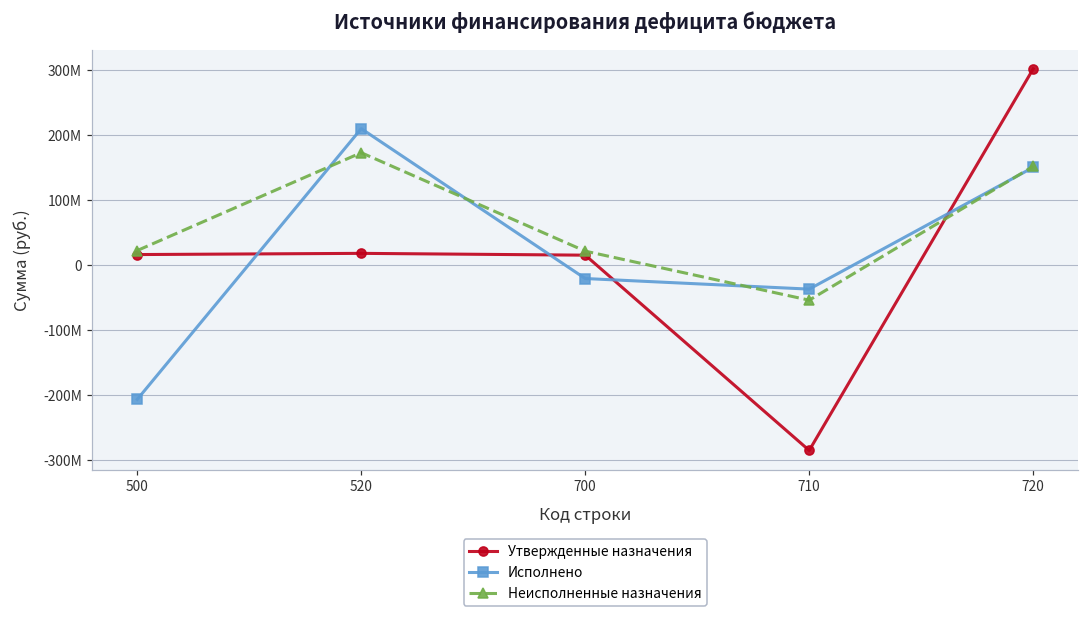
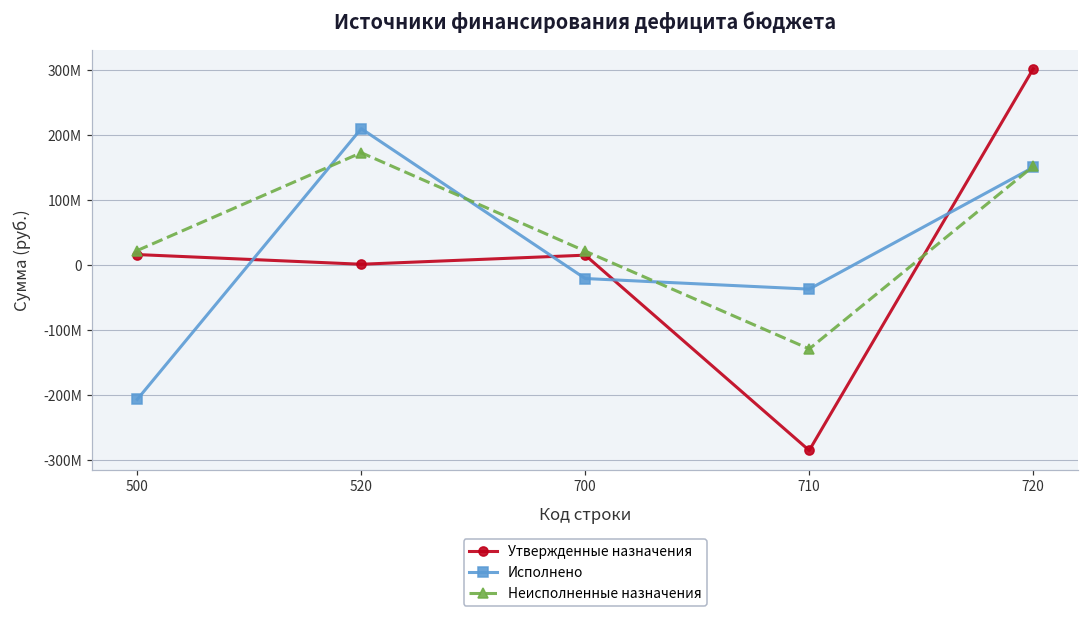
  {
    "Утвержденные назначения": {
      "500": 20000000,
-     "520": 20000000,
+     "520": 0,
      "700": 10000000,
      "710": -290000000,
      "720": 300000000
    },
    "Исполнено": {
      "500": -210000000,
      "520": 210000000,
      "700": -20000000,
      "710": -40000000
    },
    "Неисполненные назначения": {
      "500": 20000000,
      "520": 170000000,
      "700": 20000000,
-     "710": -50000000
+     "710": -130000000
    }
  }
